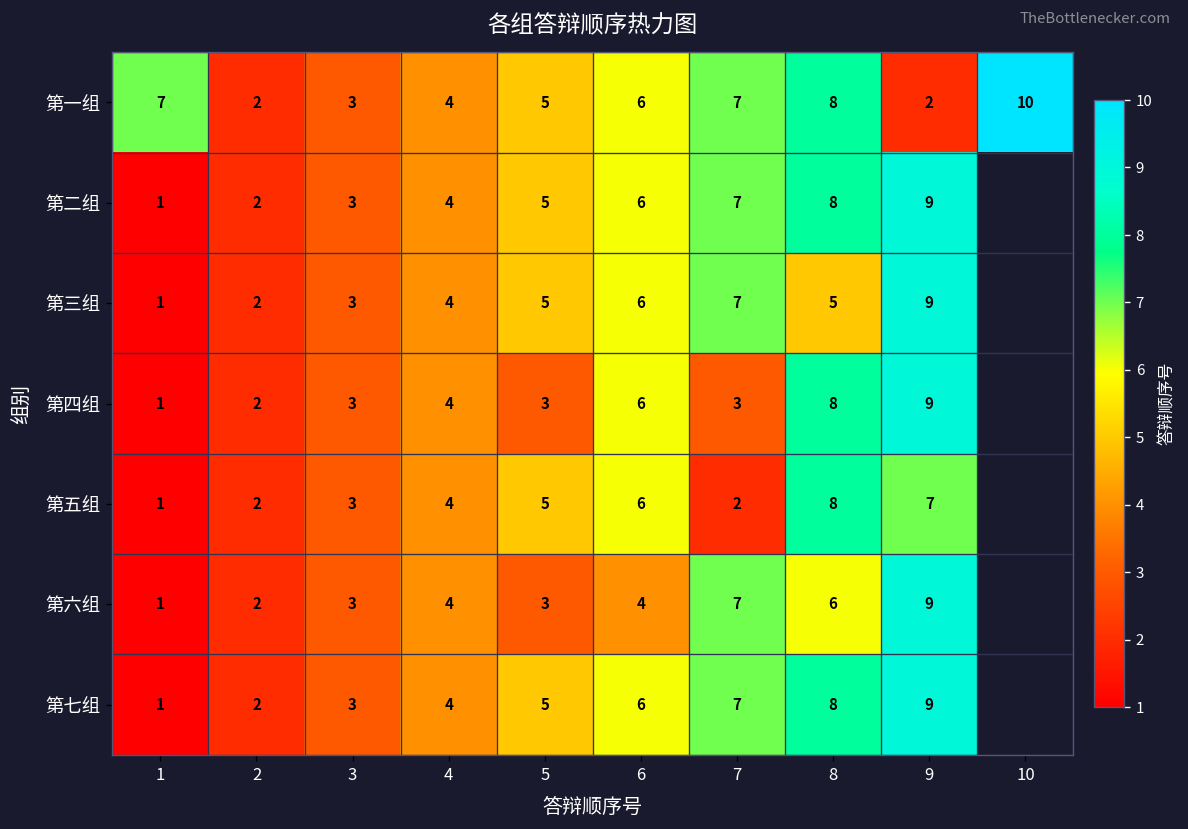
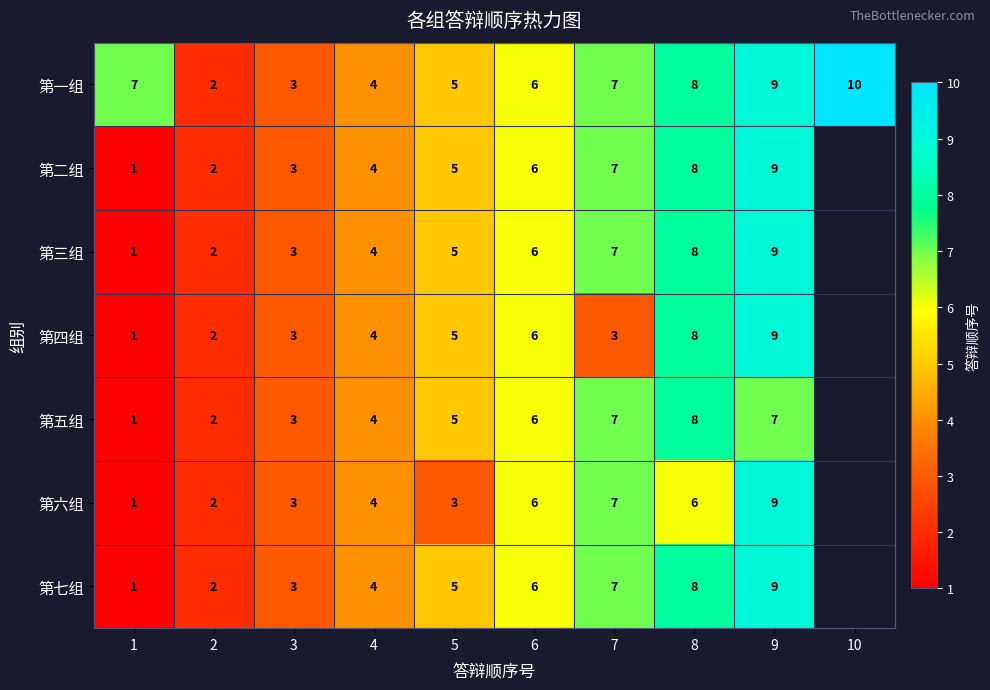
  {
    "第一组": {
      "1": 7,
      "2": 2,
      "3": 3,
      "4": 4,
      "5": 5,
      "6": 6,
      "7": 7,
      "8": 8,
-     "9": 2,
+     "9": 9,
      "10": 10
    },
    "第二组": {
      "1": 1,
      "2": 2,
      "3": 3,
      "4": 4,
      "5": 5,
      "6": 6,
      "7": 7,
      "8": 8,
      "9": 9
    },
    "第三组": {
      "1": 1,
      "2": 2,
      "3": 3,
      "4": 4,
      "5": 5,
      "6": 6,
      "7": 7,
-     "8": 5,
+     "8": 8,
      "9": 9
    },
    "第四组": {
      "1": 1,
      "2": 2,
      "3": 3,
      "4": 4,
-     "5": 3,
+     "5": 5,
      "6": 6,
      "7": 3,
      "8": 8,
      "9": 9
    },
    "第五组": {
      "1": 1,
      "2": 2,
      "3": 3,
      "4": 4,
      "5": 5,
      "6": 6,
-     "7": 2,
+     "7": 7,
      "8": 8,
      "9": 7
    },
    "第六组": {
      "1": 1,
      "2": 2,
      "3": 3,
      "4": 4,
      "5": 3,
-     "6": 4,
+     "6": 6,
      "7": 7,
      "8": 6,
      "9": 9
    },
    "第七组": {
      "1": 1,
      "2": 2,
      "3": 3,
      "4": 4,
      "5": 5,
      "6": 6,
      "7": 7,
      "8": 8,
      "9": 9
    }
  }
